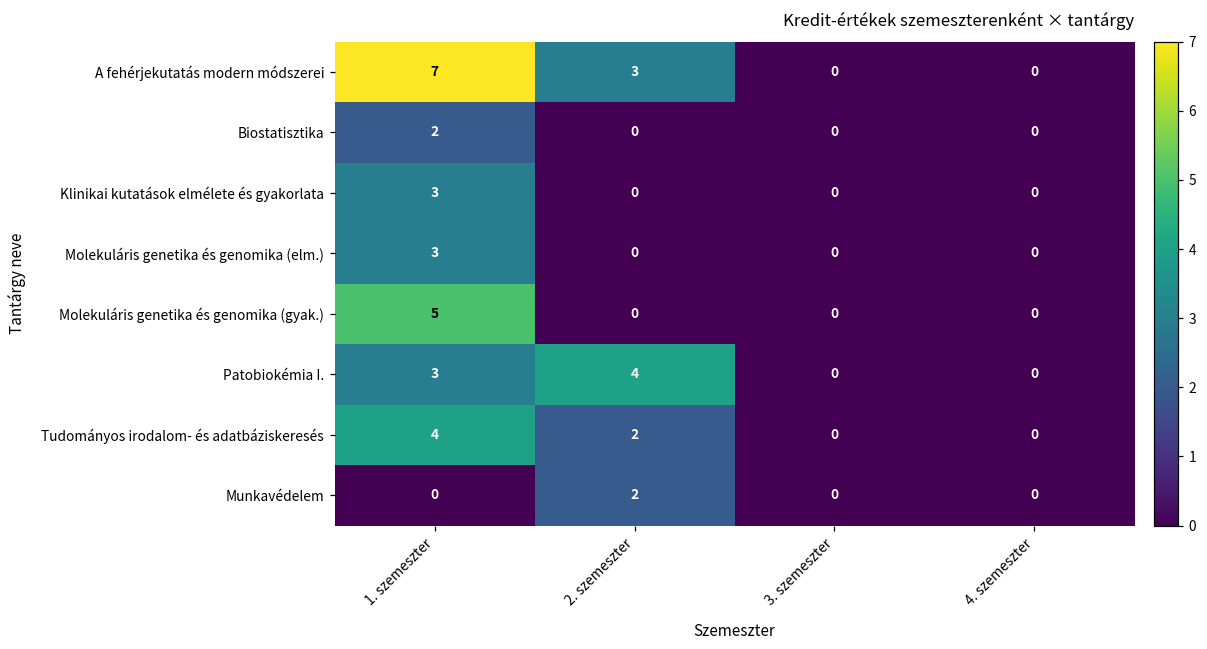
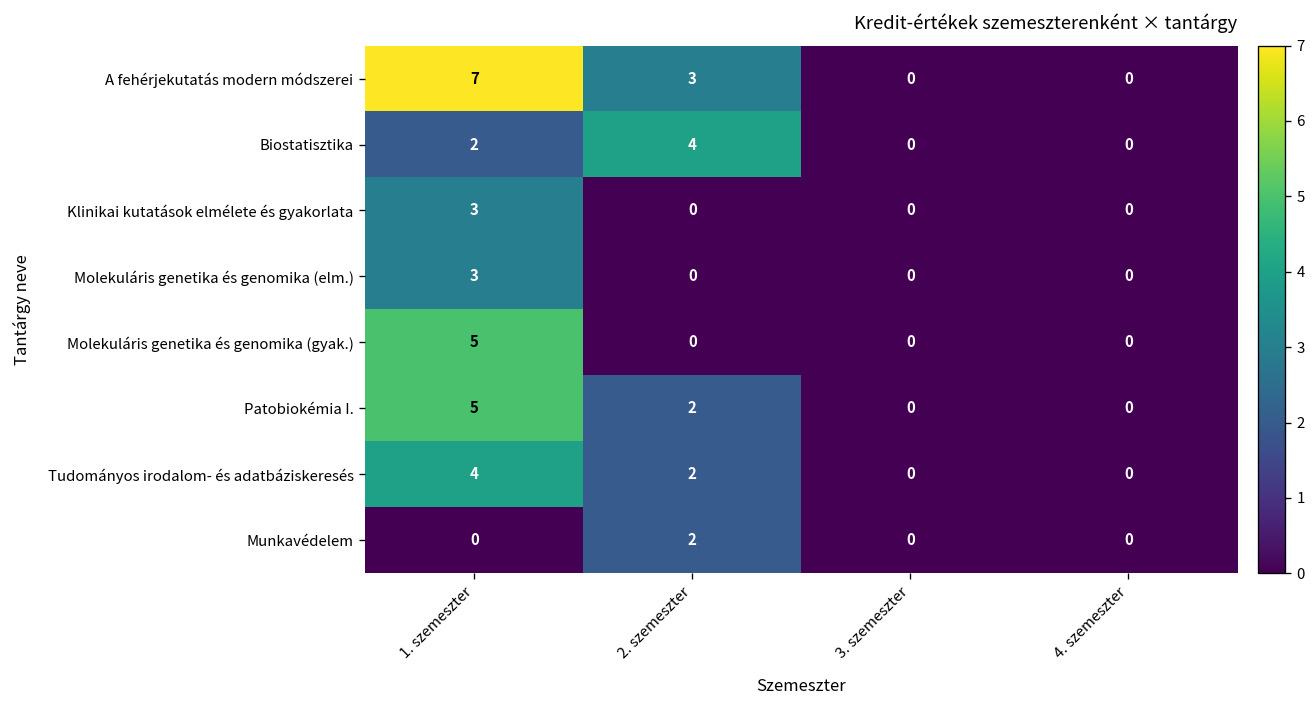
  {
    "A fehérjekutatás modern módszerei": {
      "1. szemeszter": 7,
      "2. szemeszter": 3,
      "3. szemeszter": 0,
      "4. szemeszter": 0
    },
    "Biostatisztika": {
      "1. szemeszter": 2,
-     "2. szemeszter": 0,
+     "2. szemeszter": 4,
      "3. szemeszter": 0,
      "4. szemeszter": 0
    },
    "Klinikai kutatások elmélete és gyakorlata": {
      "1. szemeszter": 3,
      "2. szemeszter": 0,
      "3. szemeszter": 0,
      "4. szemeszter": 0
    },
    "Molekuláris genetika és genomika (elm.)": {
      "1. szemeszter": 3,
      "2. szemeszter": 0,
      "3. szemeszter": 0,
      "4. szemeszter": 0
    },
    "Molekuláris genetika és genomika (gyak.)": {
      "1. szemeszter": 5,
      "2. szemeszter": 0,
      "3. szemeszter": 0,
      "4. szemeszter": 0
    },
    "Patobiokémia I.": {
-     "1. szemeszter": 3,
-     "2. szemeszter": 4,
+     "1. szemeszter": 5,
+     "2. szemeszter": 2,
      "3. szemeszter": 0,
      "4. szemeszter": 0
    },
    "Tudományos irodalom- és adatbáziskeresés": {
      "1. szemeszter": 4,
      "2. szemeszter": 2,
      "3. szemeszter": 0,
      "4. szemeszter": 0
    },
    "Munkavédelem": {
      "1. szemeszter": 0,
      "2. szemeszter": 2,
      "3. szemeszter": 0,
      "4. szemeszter": 0
    }
  }
